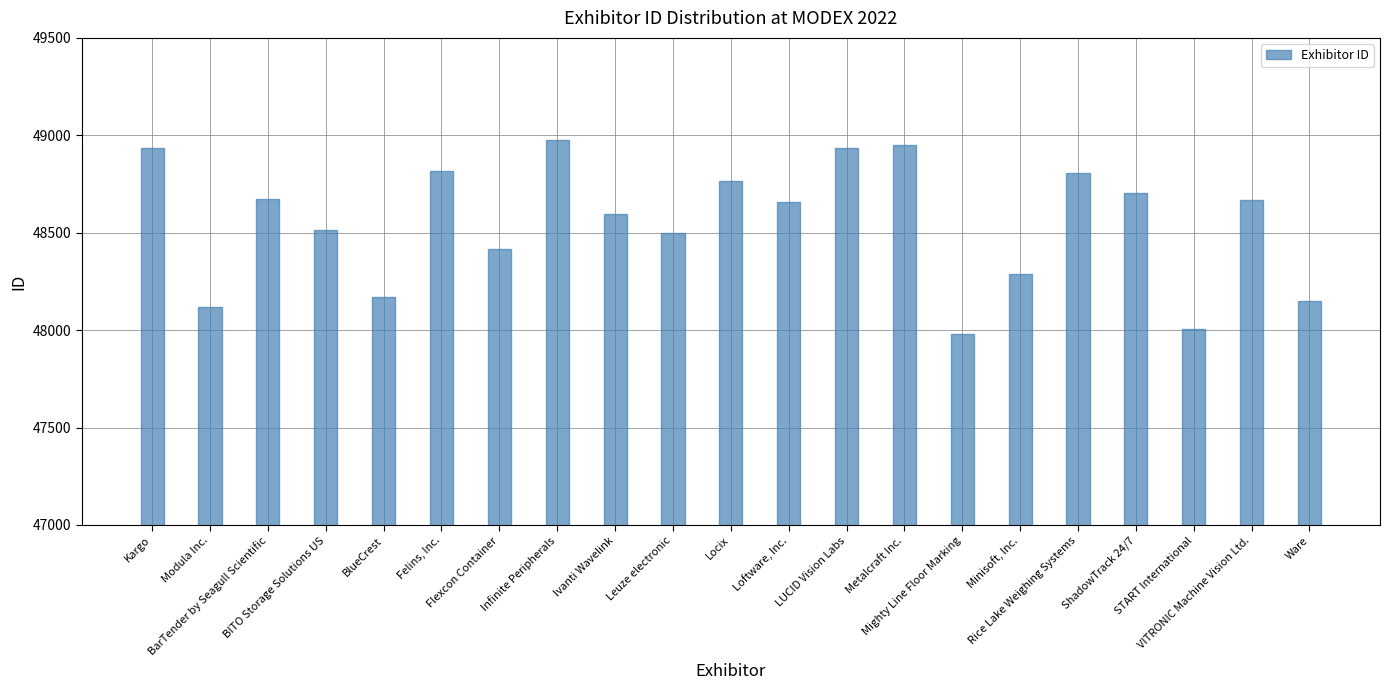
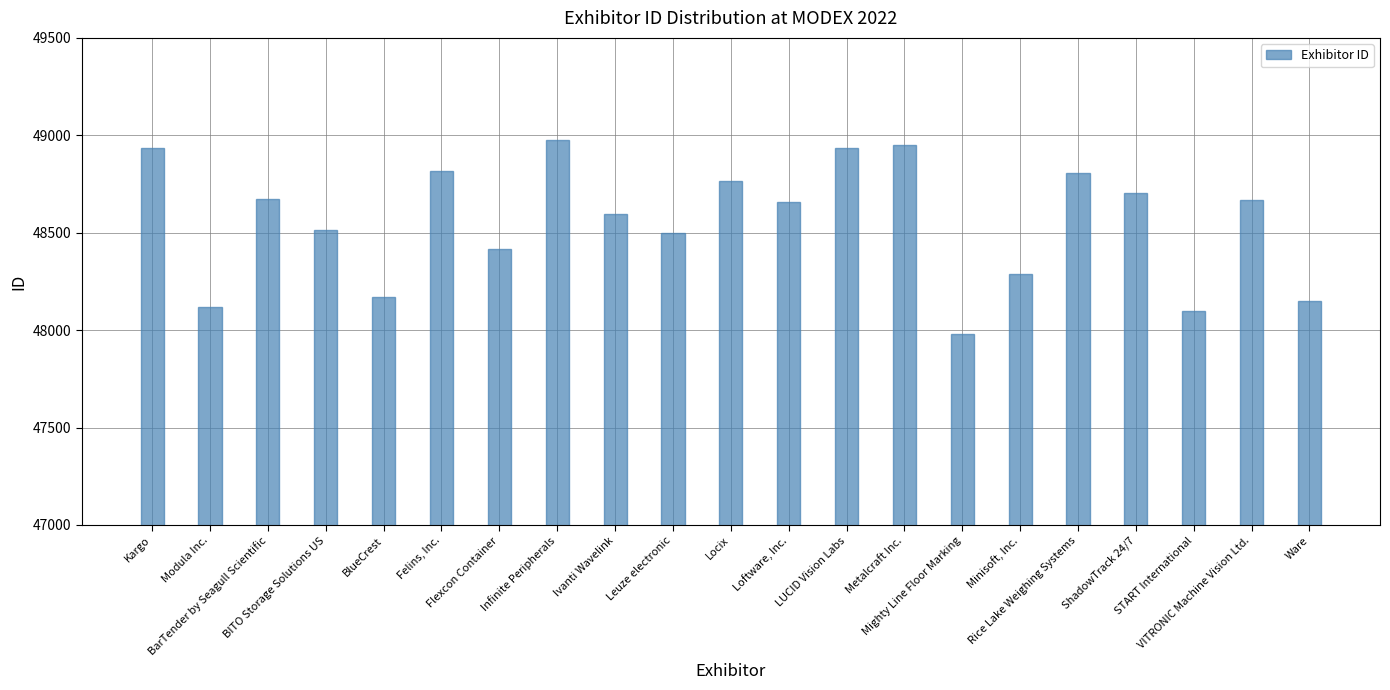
  {
    "Kargo": 48940,
    "Modula Inc.": 48120,
    "BarTender by Seagull Scientific": 48670,
    "BITO Storage Solutions US": 48520,
    "BlueCrest": 48170,
    "Felins, Inc.": 48820,
    "Flexcon Container": 48410,
    "Infinite Peripherals": 48980,
    "Ivanti Wavelink": 48590,
    "Leuze electronic": 48500,
    "Locix": 48770,
    "Loftware, Inc.": 48660,
    "LUCID Vision Labs": 48940,
    "Metalcraft Inc.": 48950,
    "Mighty Line Floor Marking": 47980,
    "Minisoft, Inc.": 48290,
    "Rice Lake Weighing Systems": 48810,
    "ShadowTrack 24/7": 48700,
-   "START International": 48010,
+   "START International": 48100,
    "VITRONIC Machine Vision Ltd.": 48670,
    "Ware": 48150
  }
